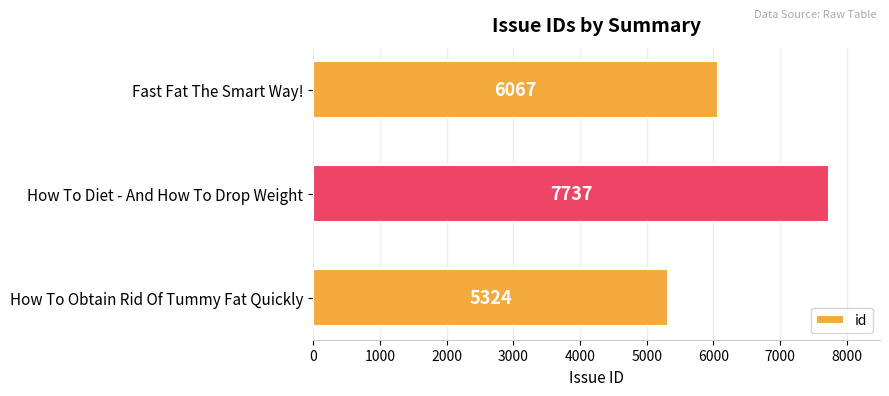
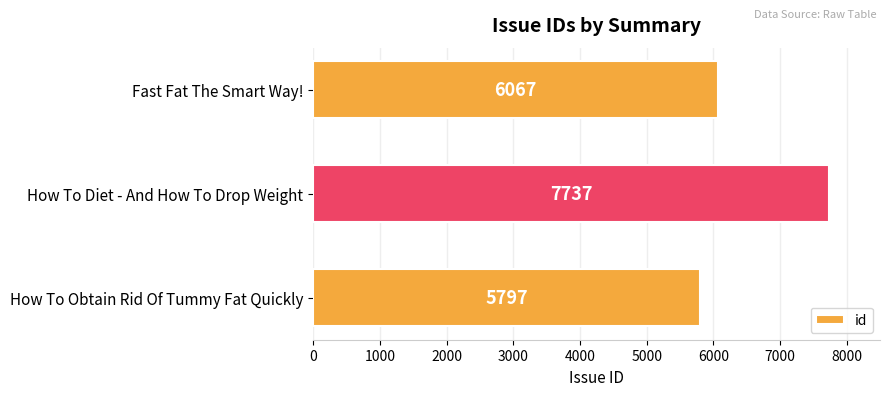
  {
    "Fast Fat The Smart Way!": 6067,
    "How To Diet - And How To Drop Weight": 7737,
-   "How To Obtain Rid Of Tummy Fat Quickly": 5324
+   "How To Obtain Rid Of Tummy Fat Quickly": 5797
  }
